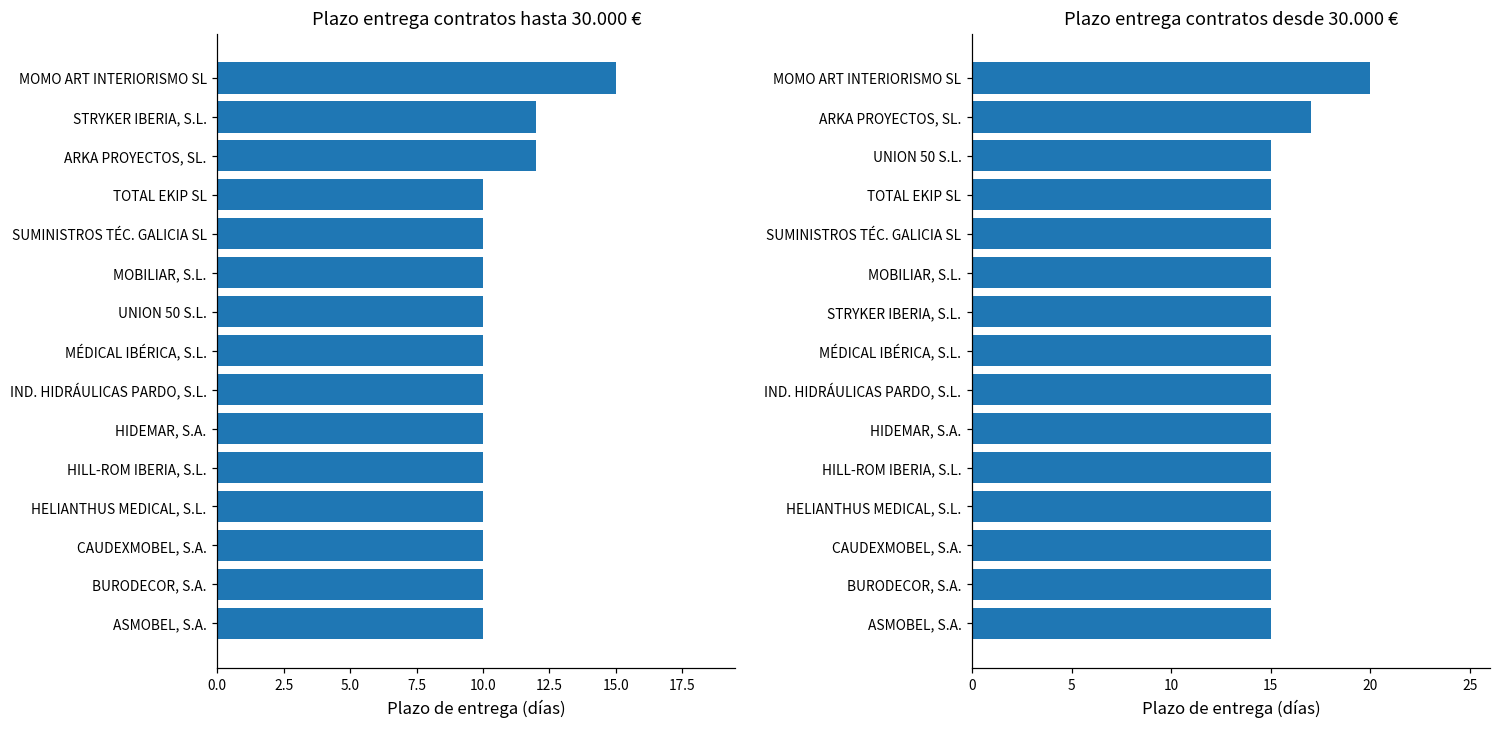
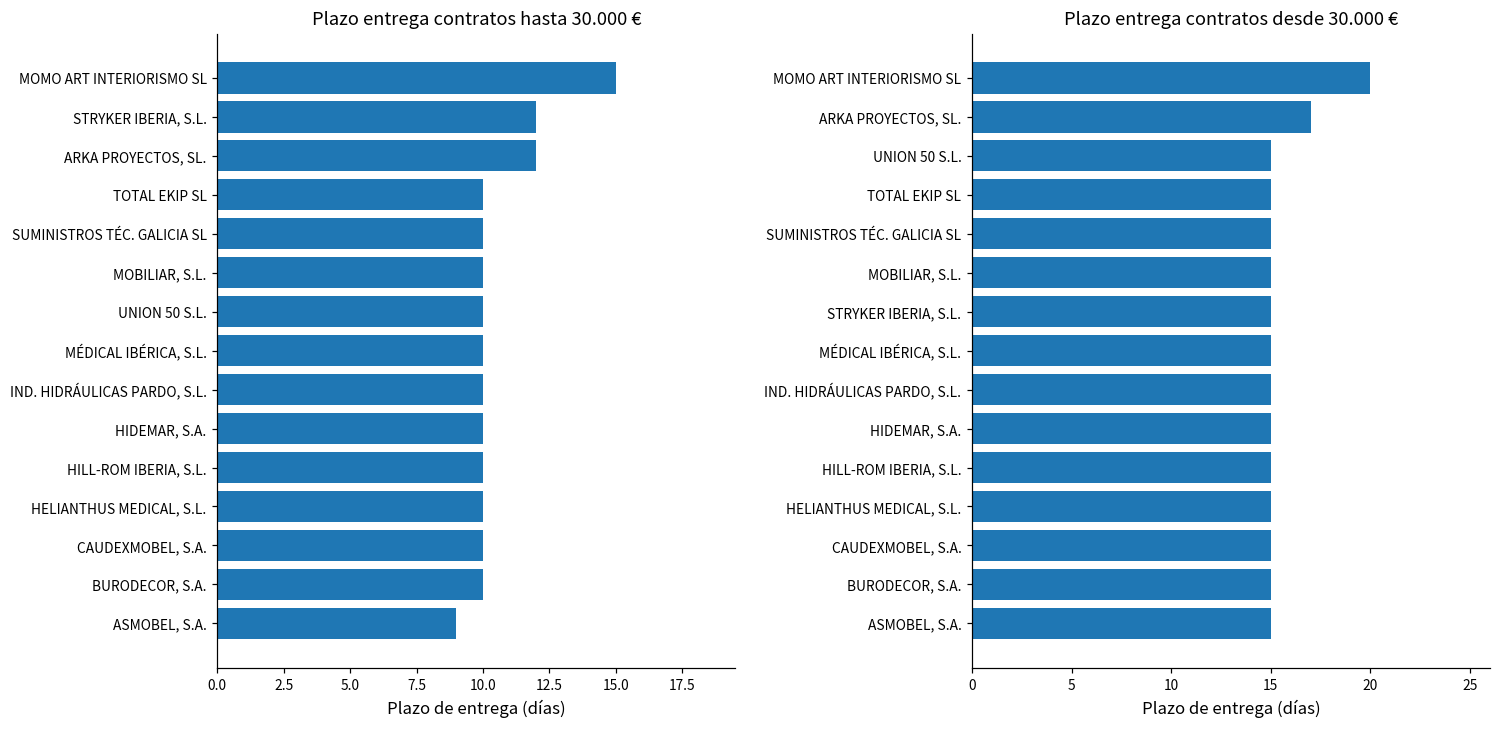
  {
    "Plazo entrega contratos hasta 30.000 €": {
      "MOMO ART INTERIORISMO SL": 15,
      "STRYKER IBERIA, S.L.": 12,
      "ARKA PROYECTOS, SL.": 12,
      "TOTAL EKIP SL": 10,
      "SUMINISTROS TÉC. GALICIA SL": 10,
      "MOBILIAR, S.L.": 10,
      "UNION 50 S.L.": 10,
      "MÉDICAL IBÉRICA, S.L.": 10,
      "IND. HIDRÁULICAS PARDO, S.L.": 10,
      "HIDEMAR, S.A.": 10,
      "HILL-ROM IBERIA, S.L.": 10,
      "HELIANTHUS MEDICAL, S.L.": 10,
      "CAUDEXMOBEL, S.A.": 10,
      "BURODECOR, S.A.": 10,
-     "ASMOBEL, S.A.": 10
+     "ASMOBEL, S.A.": 9
    },
    "Plazo entrega contratos desde 30.000 €": {
      "MOMO ART INTERIORISMO SL": 20.0,
      "ARKA PROYECTOS, SL.": 17.0,
      "UNION 50 S.L.": 15.0,
      "TOTAL EKIP SL": 15.0,
      "SUMINISTROS TÉC. GALICIA SL": 15.0,
      "MOBILIAR, S.L.": 15.0,
      "STRYKER IBERIA, S.L.": 15.0,
      "MÉDICAL IBÉRICA, S.L.": 15.0,
      "IND. HIDRÁULICAS PARDO, S.L.": 15.0,
      "HIDEMAR, S.A.": 15.0,
      "HILL-ROM IBERIA, S.L.": 15.0,
      "HELIANTHUS MEDICAL, S.L.": 15.0,
      "CAUDEXMOBEL, S.A.": 15.0,
      "BURODECOR, S.A.": 15.0,
      "ASMOBEL, S.A.": 15.0
    }
  }
